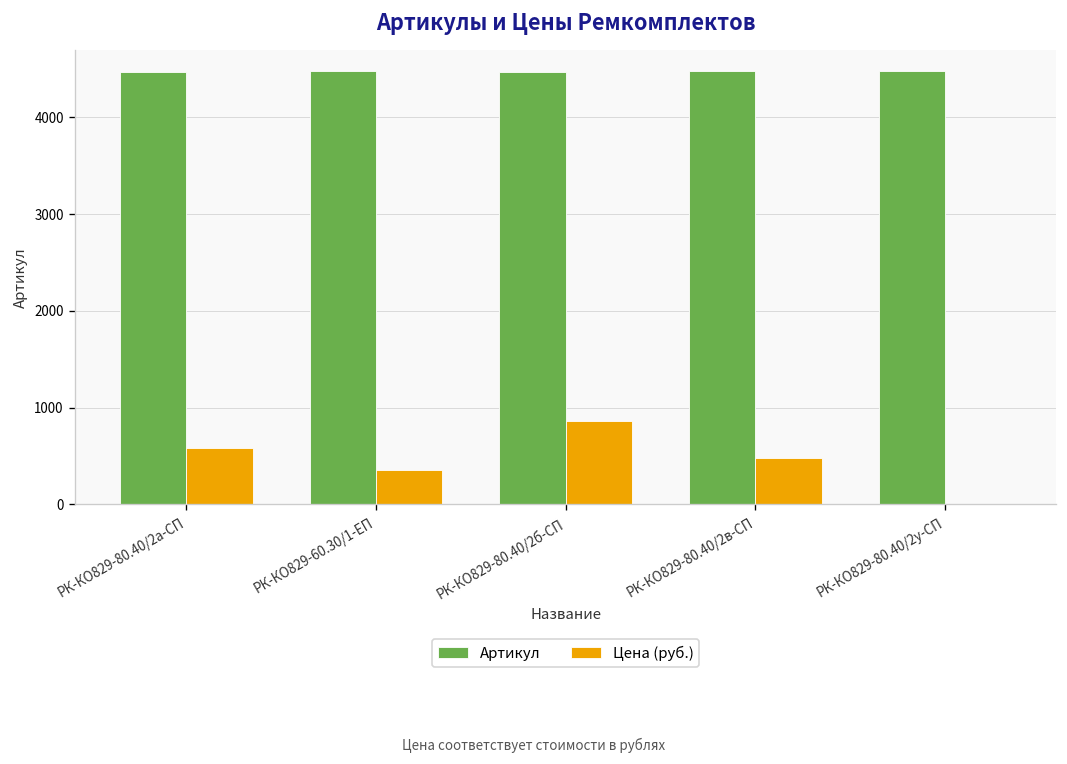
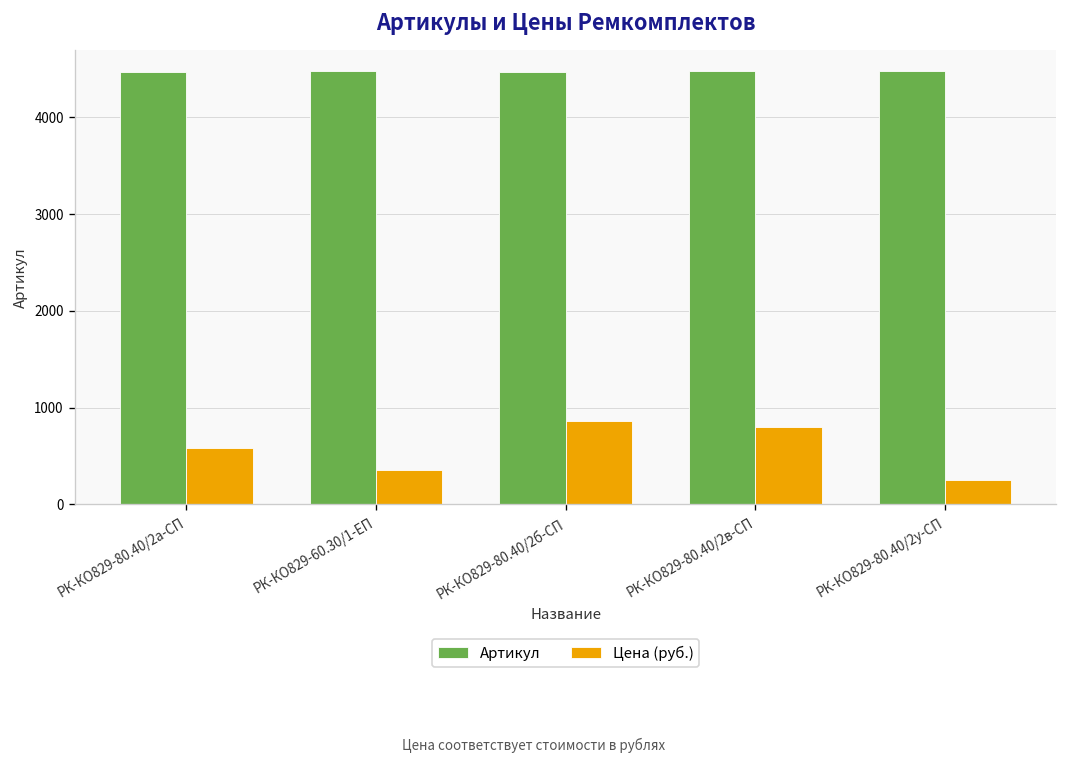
  {
    "Артикул": {
      "РК-КО829-80.40/2а-СП": 4500,
      "РК-КО829-60.30/1-ЕП": 4500,
      "РК-КО829-80.40/2б-СП": 4500,
      "РК-КО829-80.40/2в-СП": 4500,
      "РК-КО829-80.40/2у-СП": 4500
    },
    "Цена (руб.)": {
      "РК-КО829-80.40/2а-СП": 600,
      "РК-КО829-60.30/1-ЕП": 400,
      "РК-КО829-80.40/2б-СП": 900,
-     "РК-КО829-80.40/2в-СП": 500,
-     "РК-КО829-80.40/2у-СП": 0
+     "РК-КО829-80.40/2в-СП": 800,
+     "РК-КО829-80.40/2у-СП": 200
    }
  }
